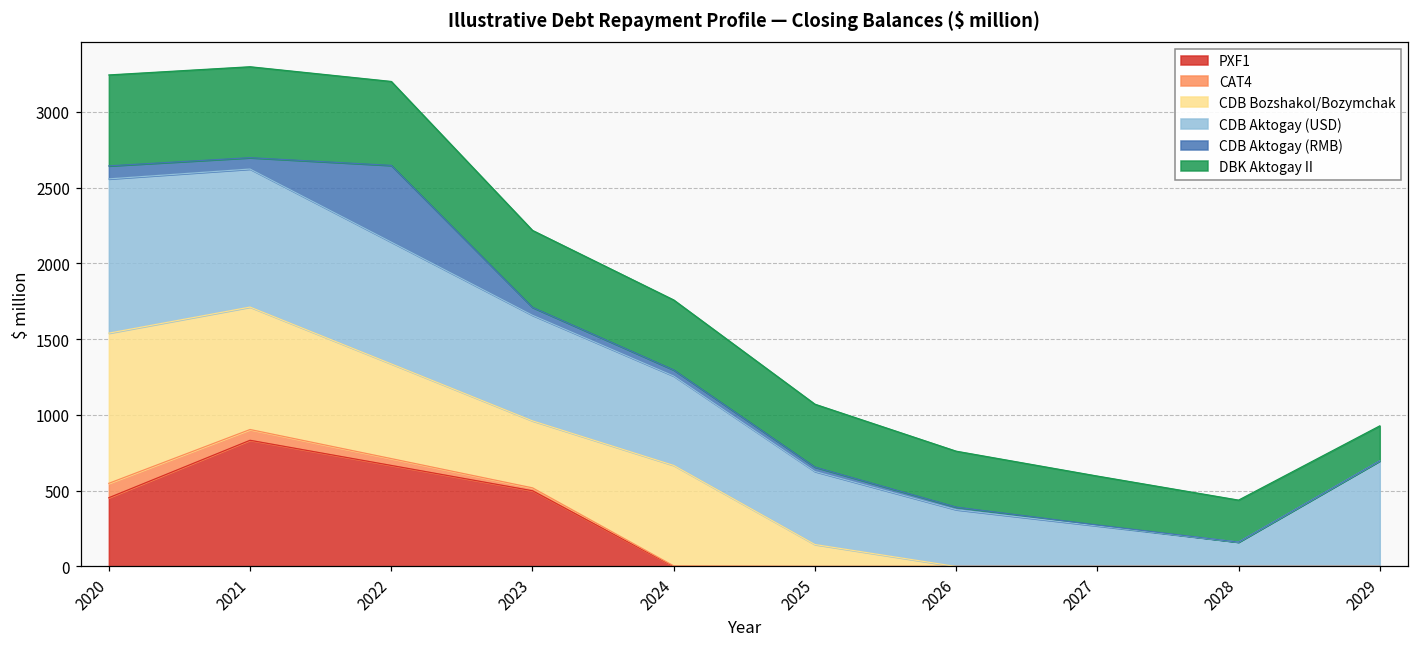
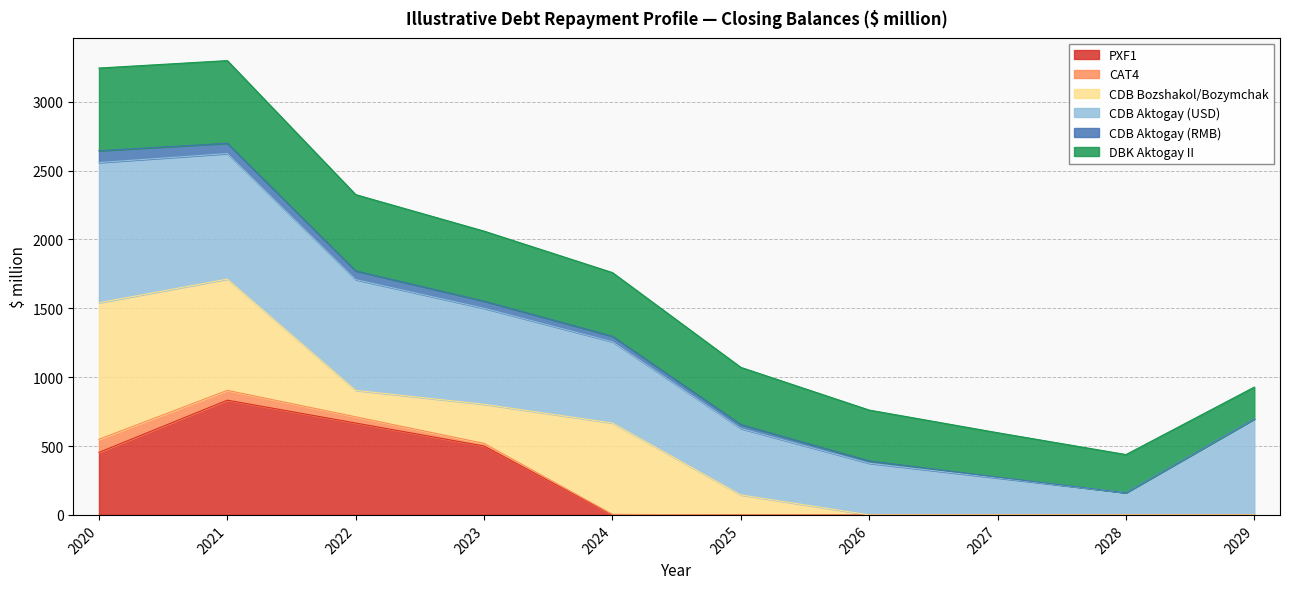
  {
    "PXF1": {
      "2020": 450,
      "2021": 830,
      "2022": 670,
      "2023": 500
    },
    "CAT4": {
      "2020": 100,
      "2021": 70,
      "2022": 50,
      "2023": 20
    },
    "CDB Bozshakol/Bozymchak": {
      "2020": 990,
      "2021": 810,
-     "2022": 630,
-     "2023": 440,
+     "2022": 190,
+     "2023": 280,
      "2024": 660,
      "2025": 150
    },
    "CDB Aktogay (USD)": {
      "2020": 1020,
      "2021": 910,
      "2022": 800,
      "2023": 700,
      "2024": 590,
      "2025": 480
    },
    "CDB Aktogay (RMB)": {
      "2020": 90,
      "2021": 80,
-     "2022": 510,
+     "2022": 60,
      "2023": 50,
      "2024": 40,
      "2025": 30
    },
    "DBK Aktogay II": {
      "2020": 600,
      "2021": 600,
      "2022": 550,
      "2023": 510,
      "2024": 460,
      "2025": 420,
      "2026": 370,
      "2027": 320,
      "2028": 280,
      "2029": 230
    }
  }
